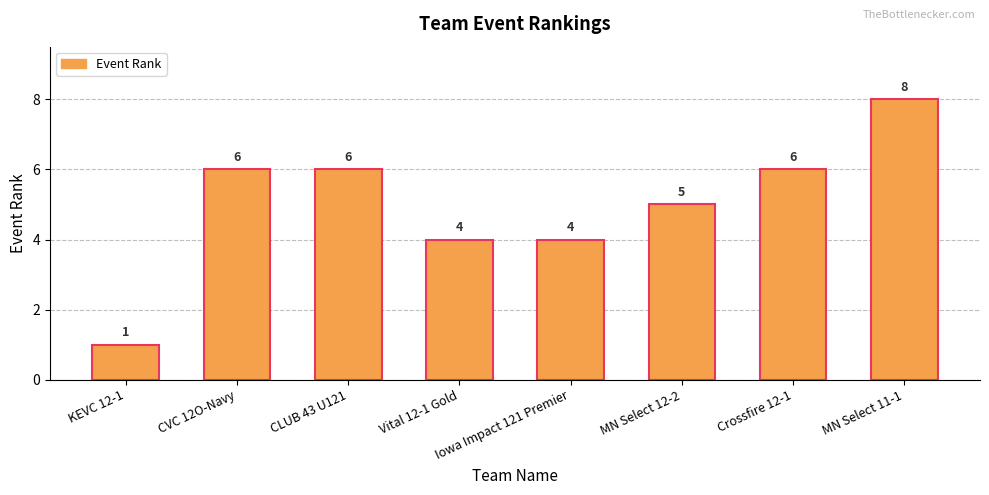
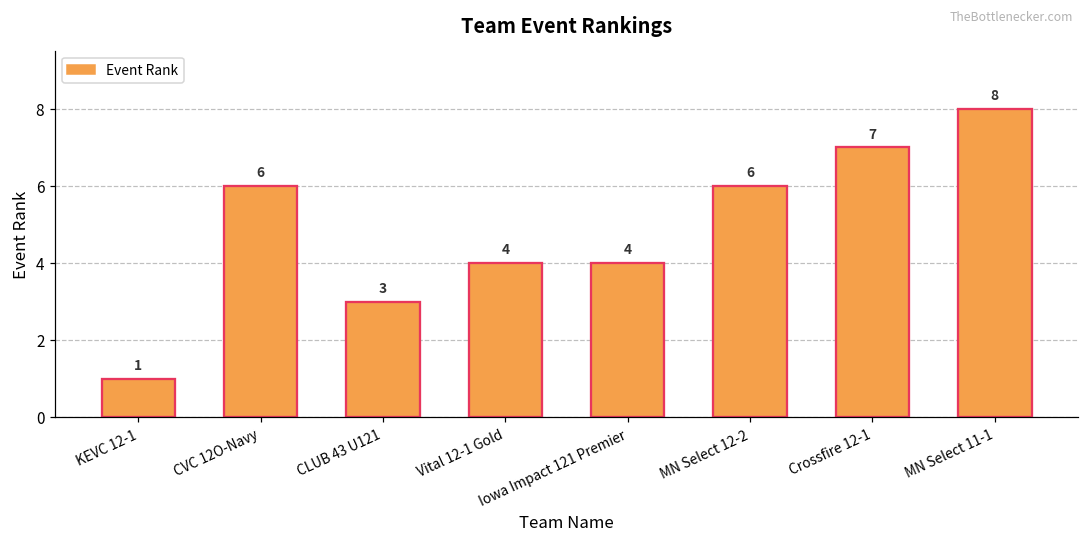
  {
    "KEVC 12-1": 1,
    "CVC 12O-Navy": 6,
-   "CLUB 43 U121": 6,
+   "CLUB 43 U121": 3,
    "Vital 12-1 Gold": 4,
    "Iowa Impact 121 Premier": 4,
-   "MN Select 12-2": 5,
-   "Crossfire 12-1": 6,
+   "MN Select 12-2": 6,
+   "Crossfire 12-1": 7,
    "MN Select 11-1": 8
  }
